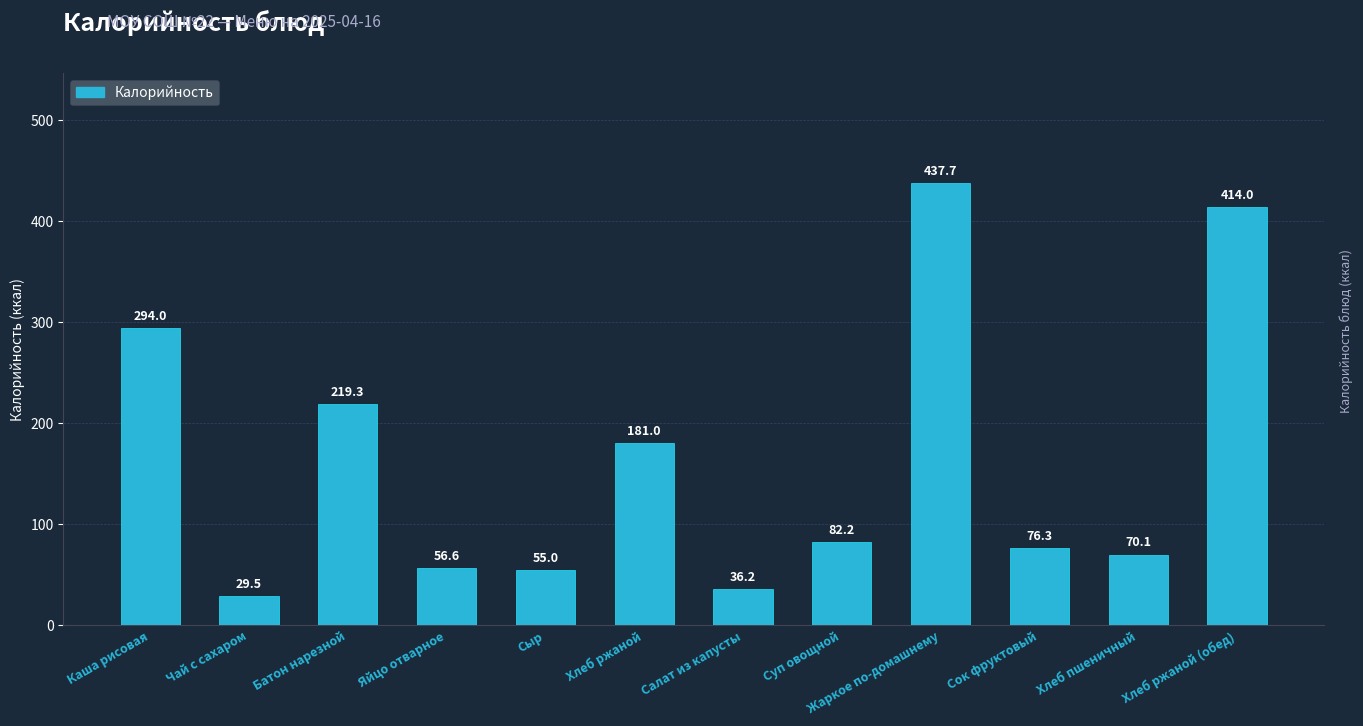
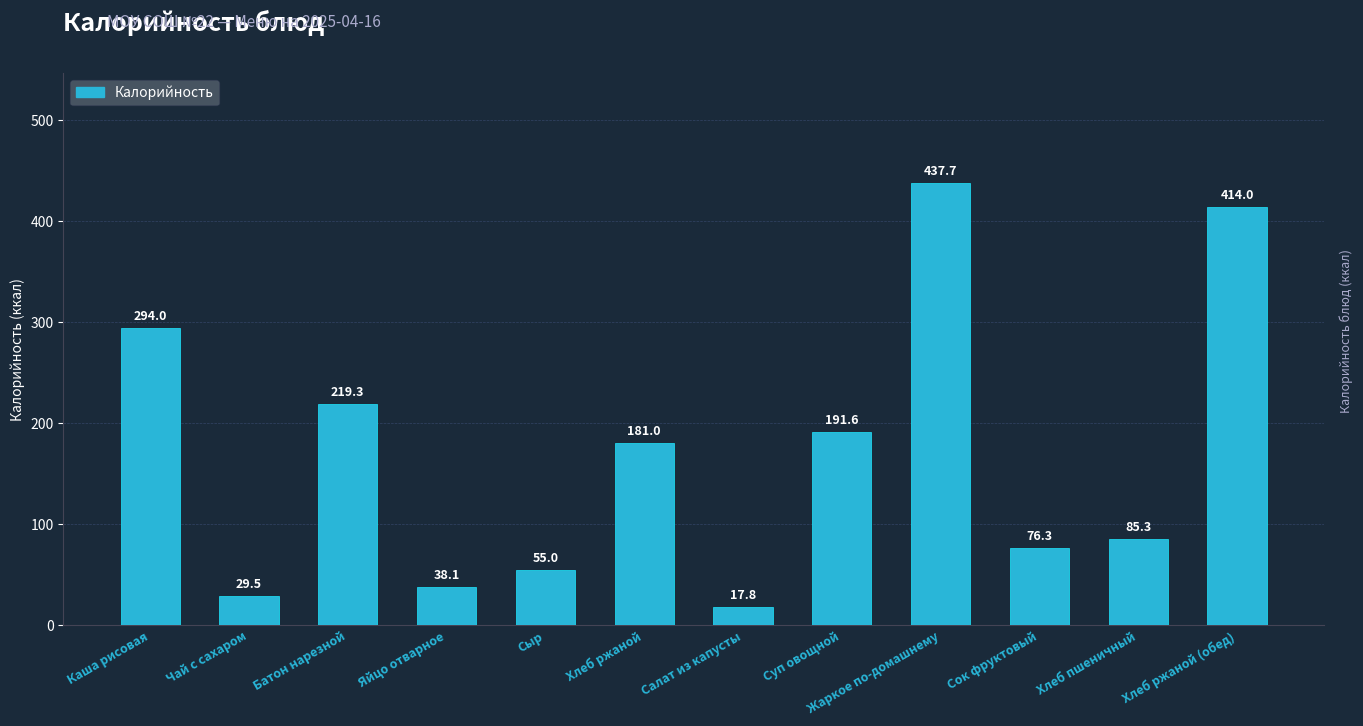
  {
    "Каша рисовая": 294.0,
    "Чай с сахаром": 29.5,
    "Батон нарезной": 219.3,
-   "Яйцо отварное": 56.6,
+   "Яйцо отварное": 38.1,
    "Сыр": 55.0,
    "Хлеб ржаной": 181.0,
-   "Салат из капусты": 36.2,
-   "Суп овощной": 82.2,
+   "Салат из капусты": 17.8,
+   "Суп овощной": 191.6,
    "Жаркое по-домашнему": 437.7,
    "Сок фруктовый": 76.3,
-   "Хлеб пшеничный": 70.1,
+   "Хлеб пшеничный": 85.3,
    "Хлеб ржаной (обед)": 414.0
  }
